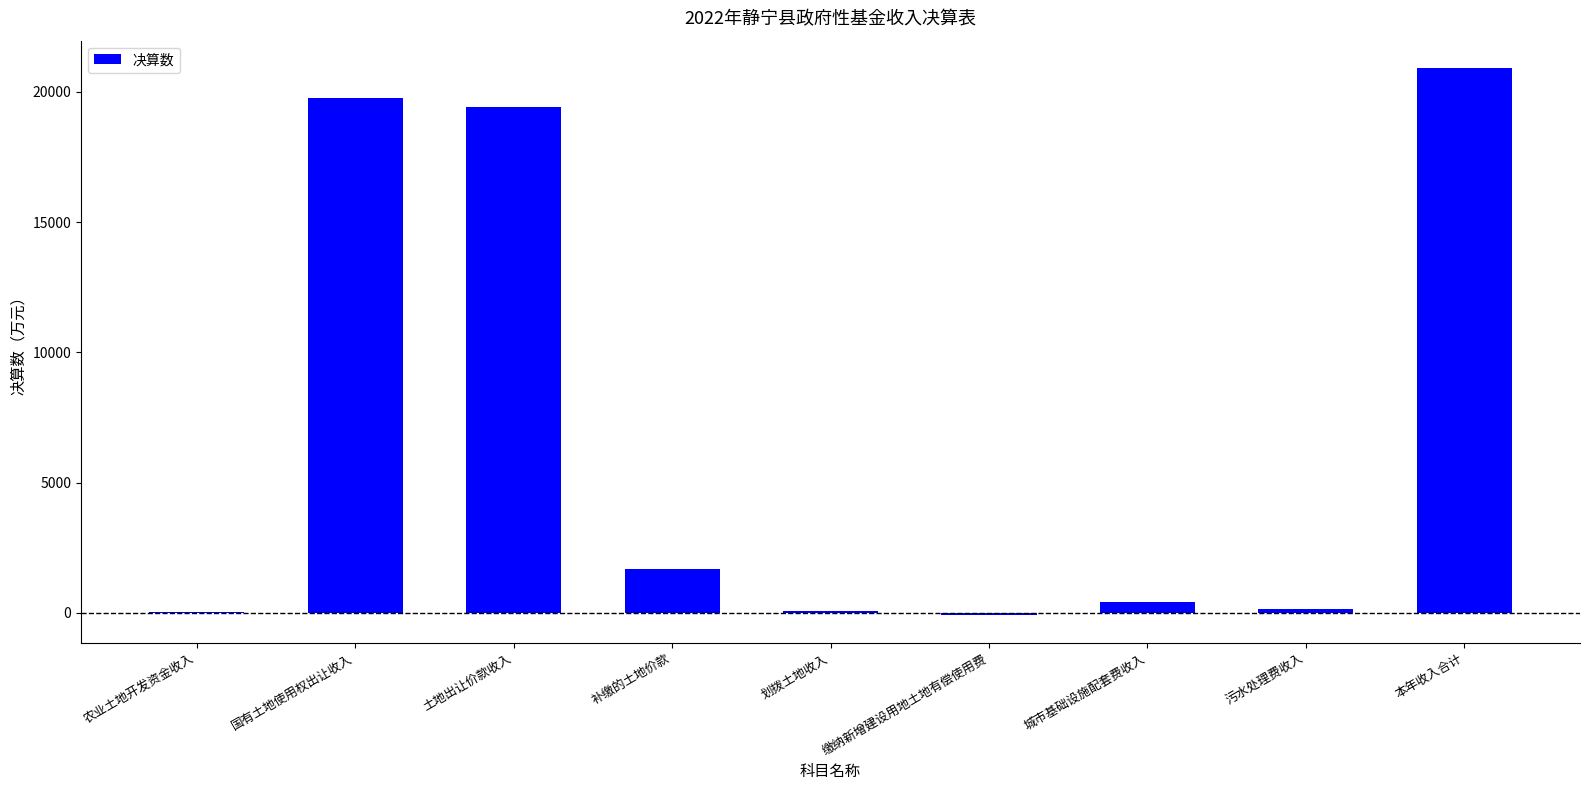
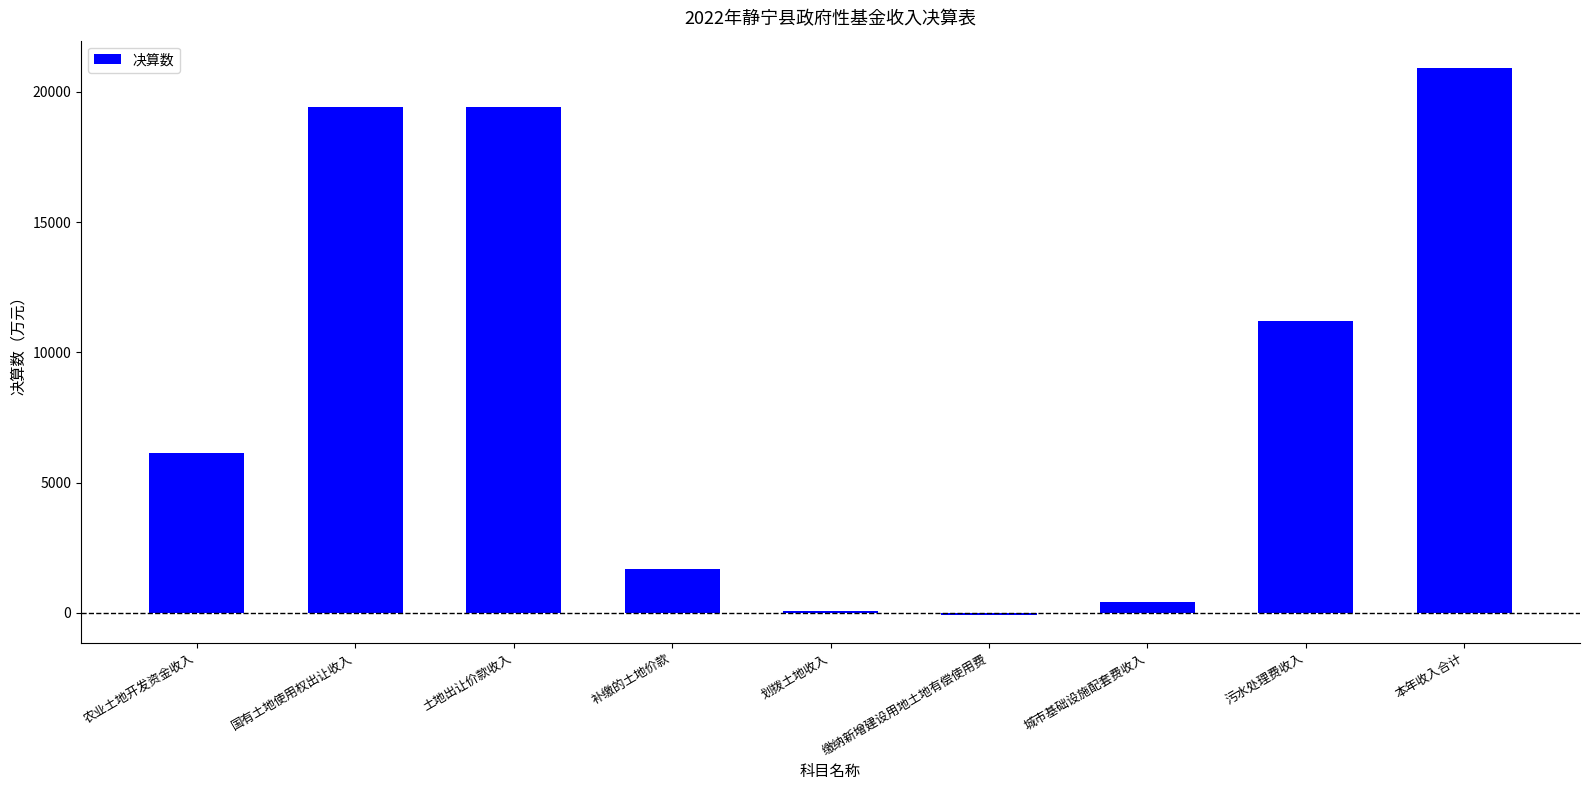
  {
-   "农业土地开发资金收入": 0,
-   "国有土地使用权出让收入": 19800,
+   "农业土地开发资金收入": 6100,
+   "国有土地使用权出让收入": 19400,
    "土地出让价款收入": 19400,
    "补缴的土地价款": 1700,
    "缴纳新增建设用地土地有偿使用费": -100,
    "城市基础设施配套费收入": 400,
-   "污水处理费收入": 200,
+   "污水处理费收入": 11200,
    "本年收入合计": 20900
  }
